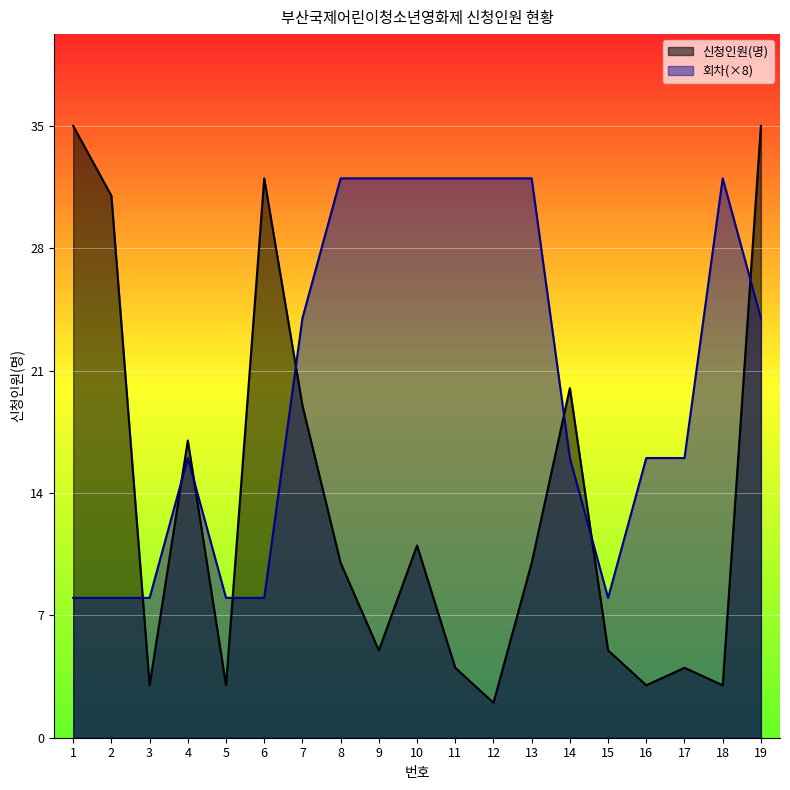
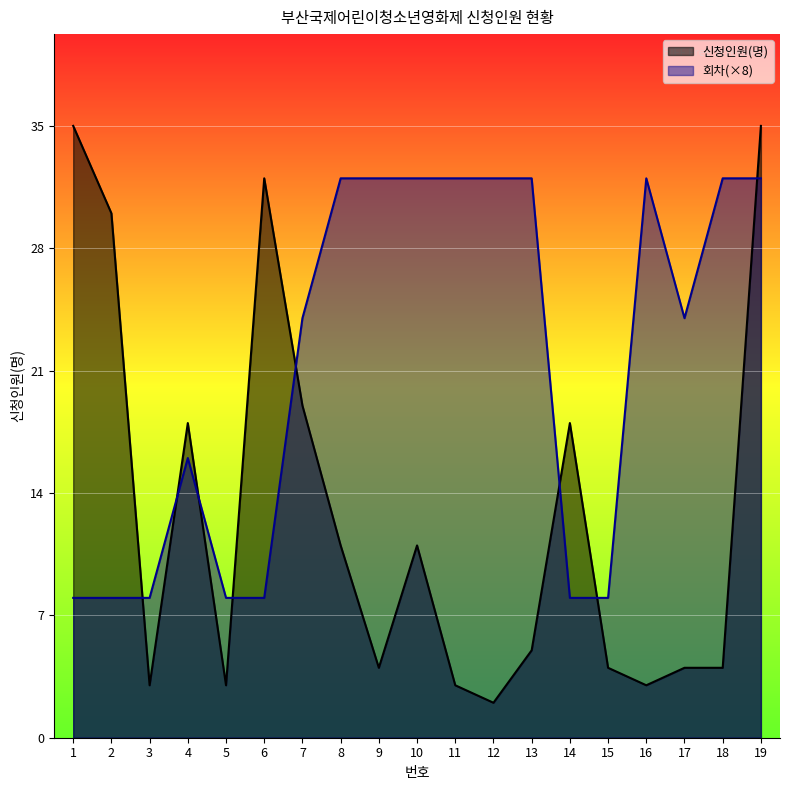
  {
    "신청인원(명)": {
      "1": 35,
-     "2": 31,
+     "2": 30,
      "3": 3,
-     "4": 17,
+     "4": 18,
      "5": 3,
      "6": 32,
      "7": 19,
-     "8": 10,
-     "9": 5,
+     "8": 11,
+     "9": 4,
      "10": 11,
-     "11": 4,
+     "11": 3,
      "12": 2,
-     "13": 10,
-     "14": 20,
-     "15": 5,
+     "13": 5,
+     "14": 18,
+     "15": 4,
      "16": 3,
      "17": 4,
-     "18": 3,
+     "18": 4,
      "19": 35
    },
    "회차(×8)": {
      "1": 8.0,
      "2": 8.0,
      "3": 8.0,
      "4": 16.0,
      "5": 8.0,
      "6": 8.0,
      "7": 24.0,
      "8": 32.0,
      "9": 32.0,
      "10": 32.0,
      "11": 32.0,
      "12": 32.0,
      "13": 32.0,
-     "14": 16.0,
+     "14": 8.0,
      "15": 8.0,
-     "16": 16.0,
-     "17": 16.0,
+     "16": 32.0,
+     "17": 24.0,
      "18": 32.0,
-     "19": 24.0
+     "19": 32.0
    }
  }
